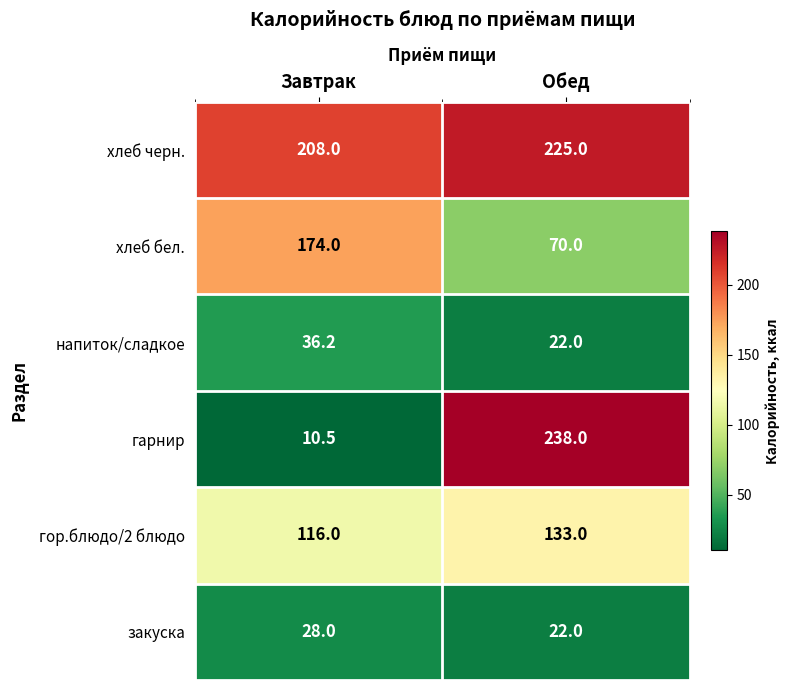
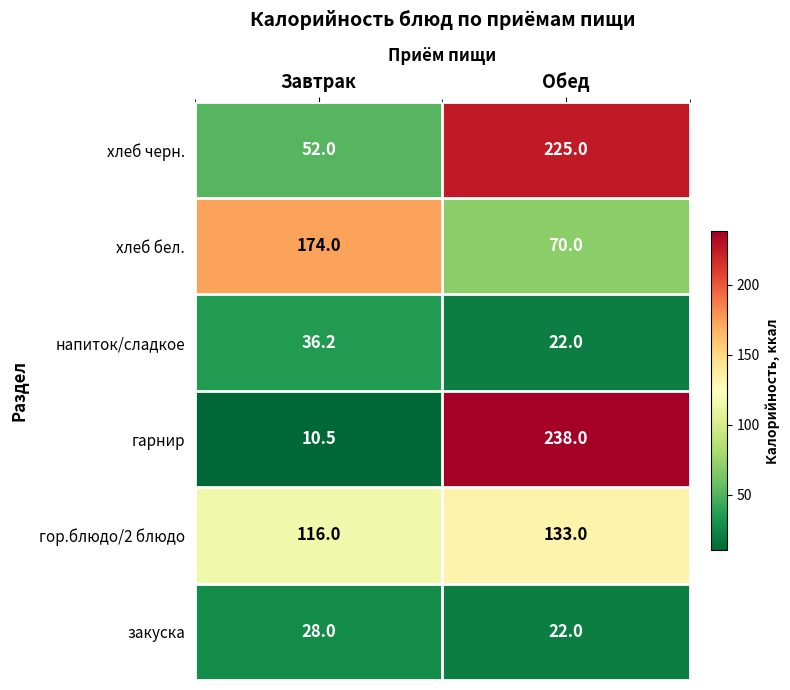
  {
    "хлеб черн.": {
-     "Завтрак": 208.0,
+     "Завтрак": 52.0,
      "Обед": 225.0
    },
    "хлеб бел.": {
      "Завтрак": 174.0,
      "Обед": 70.0
    },
    "напиток/сладкое": {
      "Завтрак": 36.2,
      "Обед": 22.0
    },
    "гарнир": {
      "Завтрак": 10.5,
      "Обед": 238.0
    },
    "гор.блюдо/2 блюдо": {
      "Завтрак": 116.0,
      "Обед": 133.0
    },
    "закуска": {
      "Завтрак": 28.0,
      "Обед": 22.0
    }
  }
